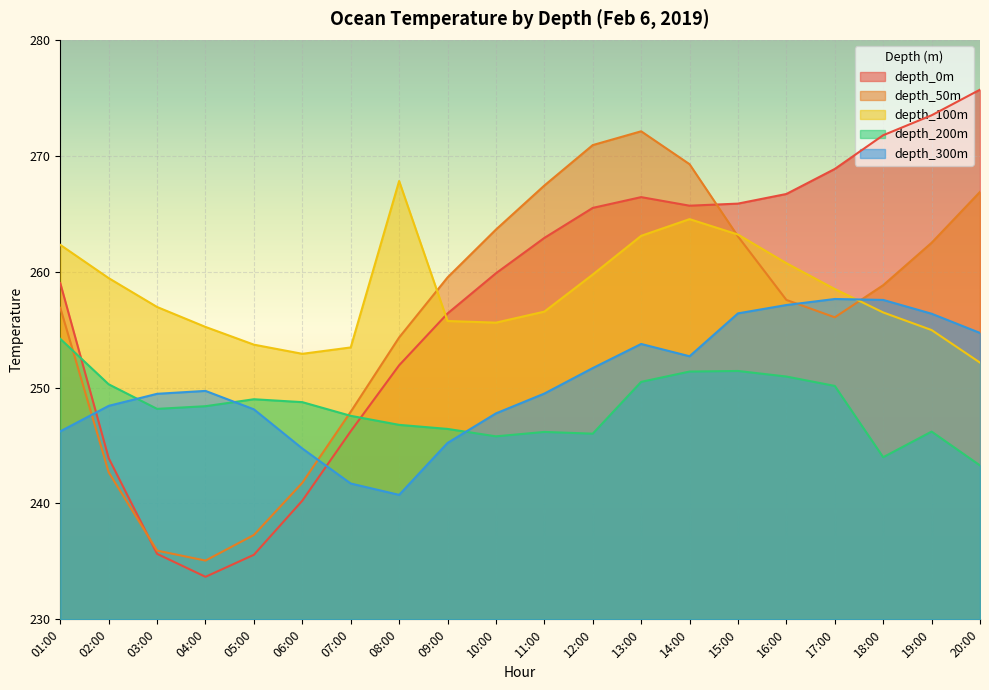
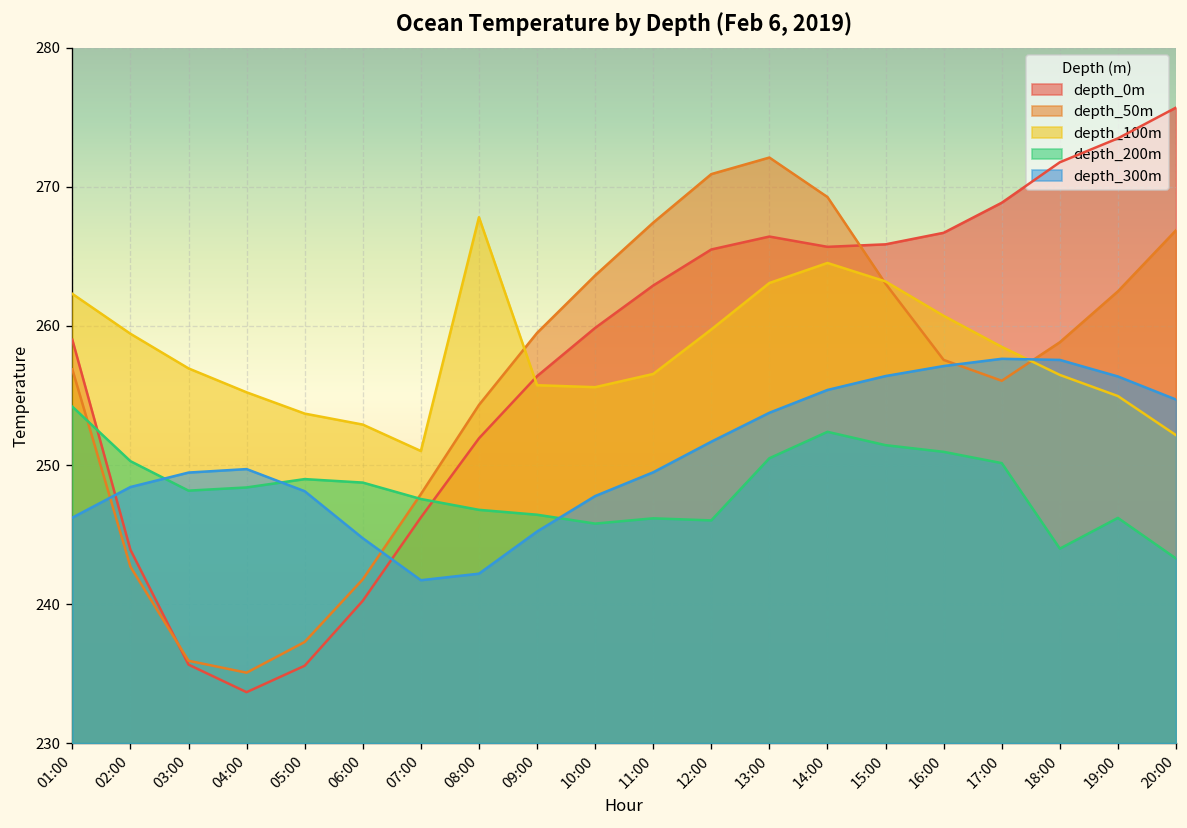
  {
    "depth_100m": {
      "01:00": 262.3,
      "02:00": 259.4,
      "03:00": 257.0,
      "04:00": 255.2,
      "05:00": 253.7,
      "06:00": 252.9,
-     "07:00": 253.5,
+     "07:00": 251.0,
      "08:00": 267.8,
      "09:00": 255.7,
      "10:00": 255.6,
      "11:00": 256.6,
      "12:00": 259.8,
      "13:00": 263.1,
      "14:00": 264.5,
      "16:00": 260.7,
      "17:00": 258.5,
      "18:00": 256.5,
      "19:00": 255.0,
      "20:00": 252.2
    },
    "depth_200m": {
      "01:00": 254.2,
      "02:00": 250.3,
      "03:00": 248.2,
      "04:00": 248.4,
      "05:00": 249.0,
      "06:00": 248.7,
      "07:00": 247.6,
      "08:00": 246.8,
      "09:00": 246.4,
      "10:00": 245.8,
      "11:00": 246.2,
      "12:00": 246.0,
      "13:00": 250.5,
-     "14:00": 251.4,
+     "14:00": 252.4,
      "15:00": 251.4,
      "16:00": 251.0,
      "17:00": 250.1,
      "18:00": 244.0,
      "19:00": 246.2,
      "20:00": 243.3
    },
    "depth_300m": {
      "01:00": 246.2,
      "02:00": 248.4,
      "03:00": 249.5,
      "04:00": 249.7,
      "05:00": 248.1,
      "06:00": 244.7,
      "07:00": 241.7,
-     "08:00": 240.7,
+     "08:00": 242.2,
      "09:00": 245.2,
      "10:00": 247.8,
      "11:00": 249.5,
      "12:00": 251.7,
      "13:00": 253.8,
-     "14:00": 252.7,
+     "14:00": 255.4,
      "15:00": 256.4,
      "16:00": 257.1,
      "17:00": 257.6,
      "18:00": 257.6,
      "19:00": 256.4,
      "20:00": 254.7
    }
  }
